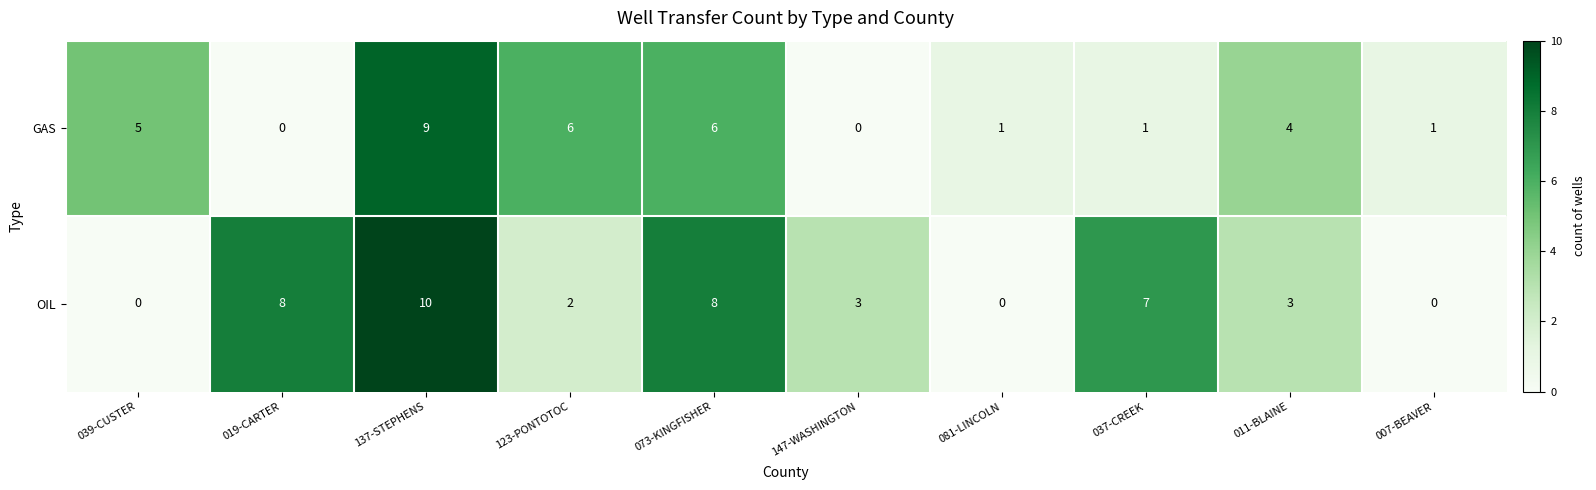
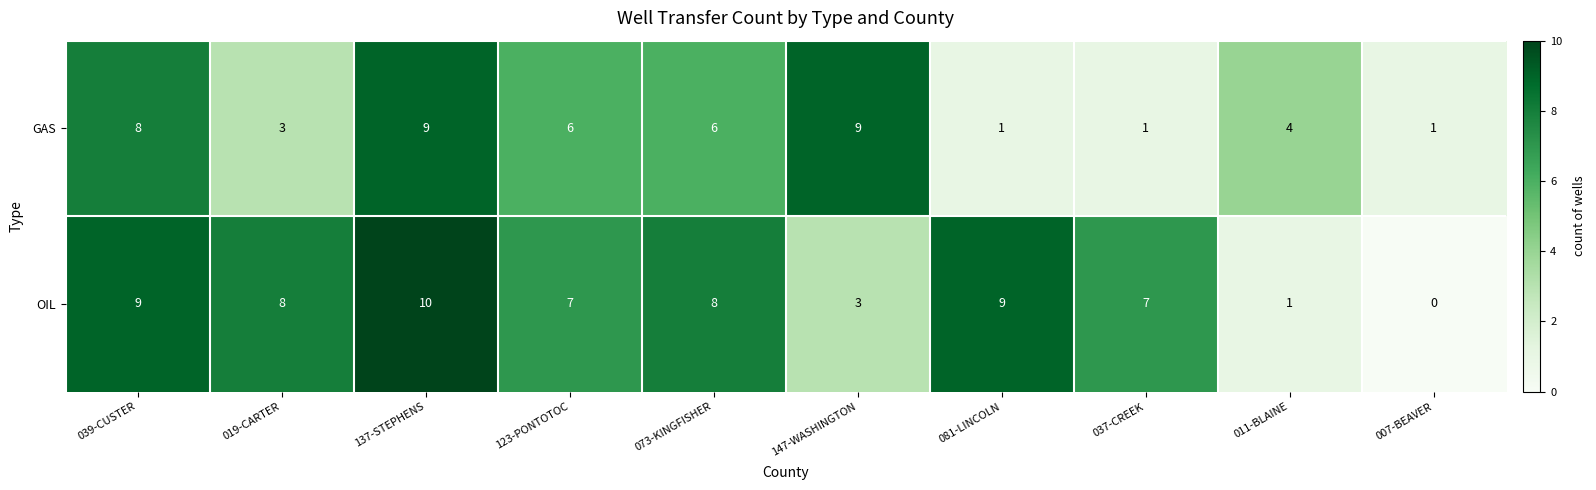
  {
    "GAS": {
-     "039-CUSTER": 5,
-     "019-CARTER": 0,
+     "039-CUSTER": 8,
+     "019-CARTER": 3,
      "137-STEPHENS": 9,
      "123-PONTOTOC": 6,
      "073-KINGFISHER": 6,
-     "147-WASHINGTON": 0,
+     "147-WASHINGTON": 9,
      "081-LINCOLN": 1,
      "037-CREEK": 1,
      "011-BLAINE": 4,
      "007-BEAVER": 1
    },
    "OIL": {
-     "039-CUSTER": 0,
+     "039-CUSTER": 9,
      "019-CARTER": 8,
      "137-STEPHENS": 10,
-     "123-PONTOTOC": 2,
+     "123-PONTOTOC": 7,
      "073-KINGFISHER": 8,
      "147-WASHINGTON": 3,
-     "081-LINCOLN": 0,
+     "081-LINCOLN": 9,
      "037-CREEK": 7,
-     "011-BLAINE": 3,
+     "011-BLAINE": 1,
      "007-BEAVER": 0
    }
  }
